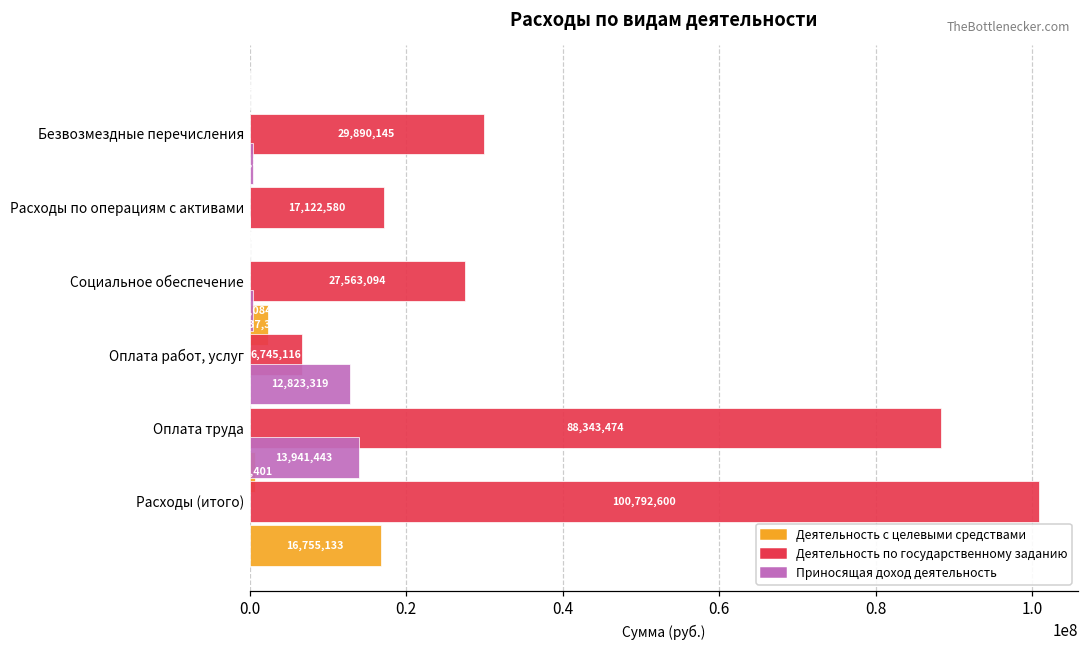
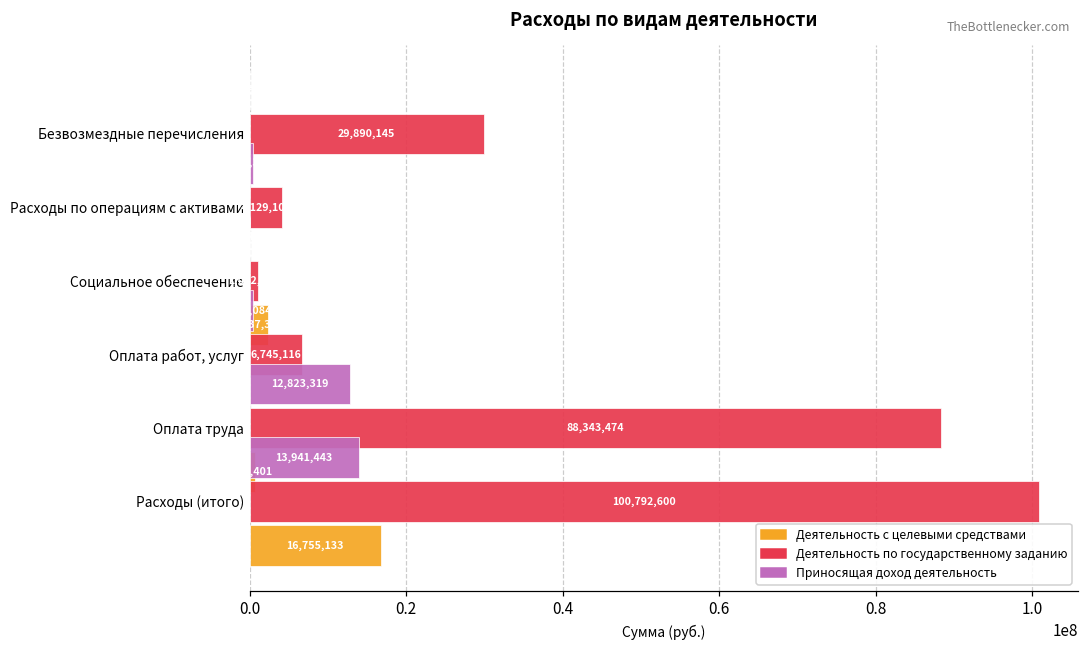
  {
    "Деятельность по государственному заданию": {
      "Безвозмездные перечисления": "29,890,145",
-     "Расходы по операциям с активами": "17,122,580",
-     "Социальное обеспечение": "28000000",
+     "Расходы по операциям с активами": "4,129,107",
+     "Социальное обеспечение": "1000000",
      "Оплата работ, услуг": "6,745,116",
      "Оплата труда": "88,343,474",
      "Расходы (итого)": "100,792,600"
    }
  }
